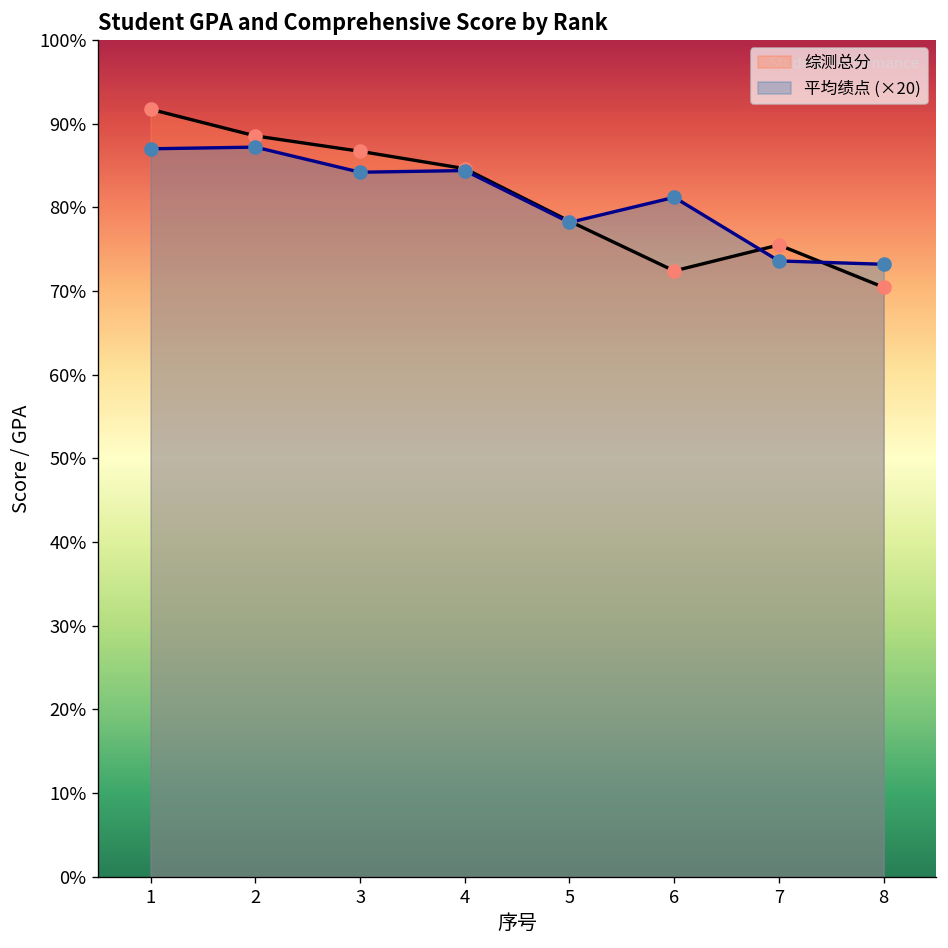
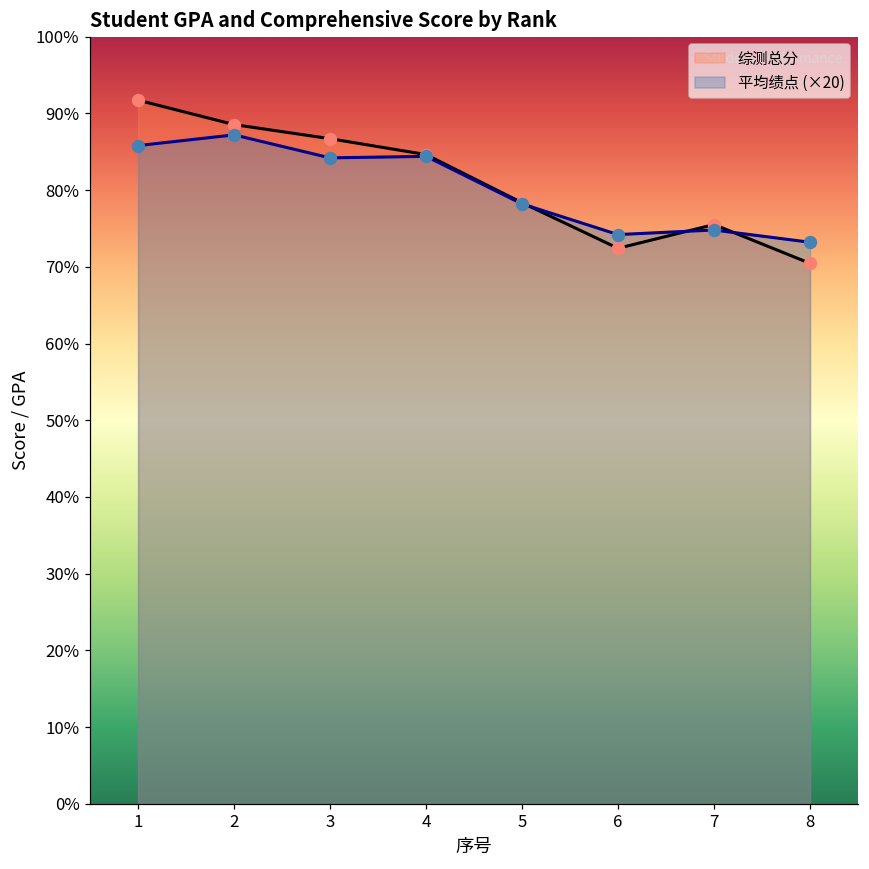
  {
    "综测总分": {
      "1": "92%",
      "2": "89%",
      "3": "87%",
      "6": "72%",
      "7": "76%",
      "8": "70%"
    },
    "平均绩点 (×20)": {
-     "1": "87%",
+     "1": "86%",
      "2": "87%",
      "3": "84%",
-     "6": "81%",
-     "7": "74%",
+     "6": "74%",
+     "7": "75%",
      "8": "73%"
    }
  }
